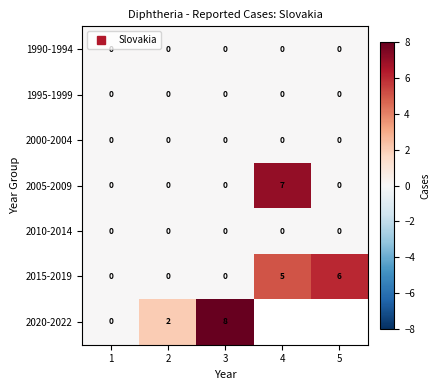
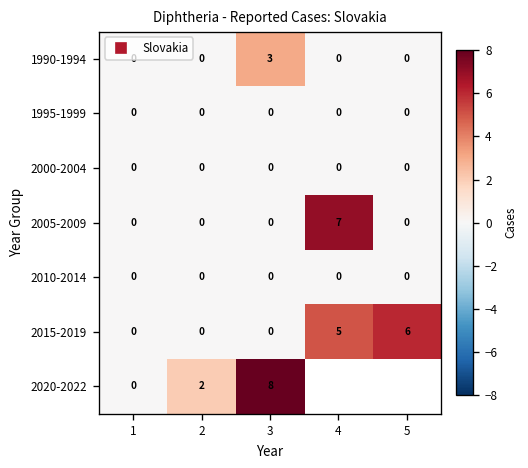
  {
    "1990-1994": {
      "2": 0,
-     "3": 0,
+     "3": 3,
      "4": 0,
      "5": 0
    },
    "1995-1999": {
      "1": 0,
      "2": 0,
      "3": 0,
      "4": 0,
      "5": 0
    },
    "2000-2004": {
      "1": 0,
      "2": 0,
      "3": 0,
      "4": 0,
      "5": 0
    },
    "2005-2009": {
      "1": 0,
      "2": 0,
      "3": 0,
      "4": 7,
      "5": 0
    },
    "2010-2014": {
      "1": 0,
      "2": 0,
      "3": 0,
      "4": 0,
      "5": 0
    },
    "2015-2019": {
      "1": 0,
      "2": 0,
      "3": 0,
      "4": 5,
      "5": 6
    },
    "2020-2022": {
      "1": 0,
      "2": 2,
      "3": 8
    }
  }
